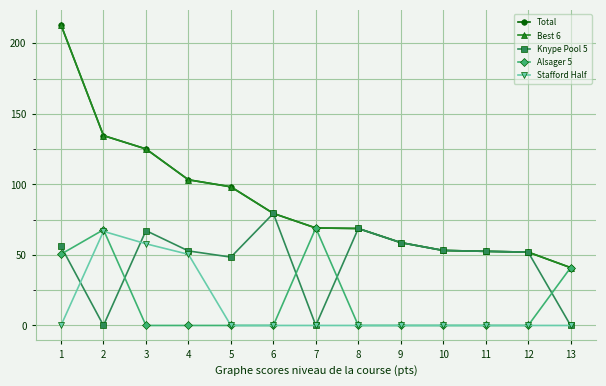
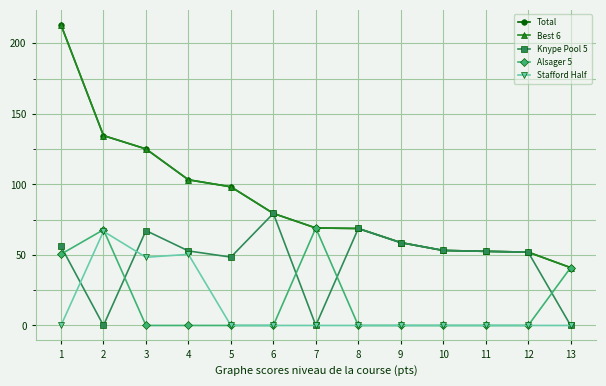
  {
    "Stafford Half": {
      "1": 0,
-     "3": 58,
+     "3": 48,
      "4": 50
    }
  }
